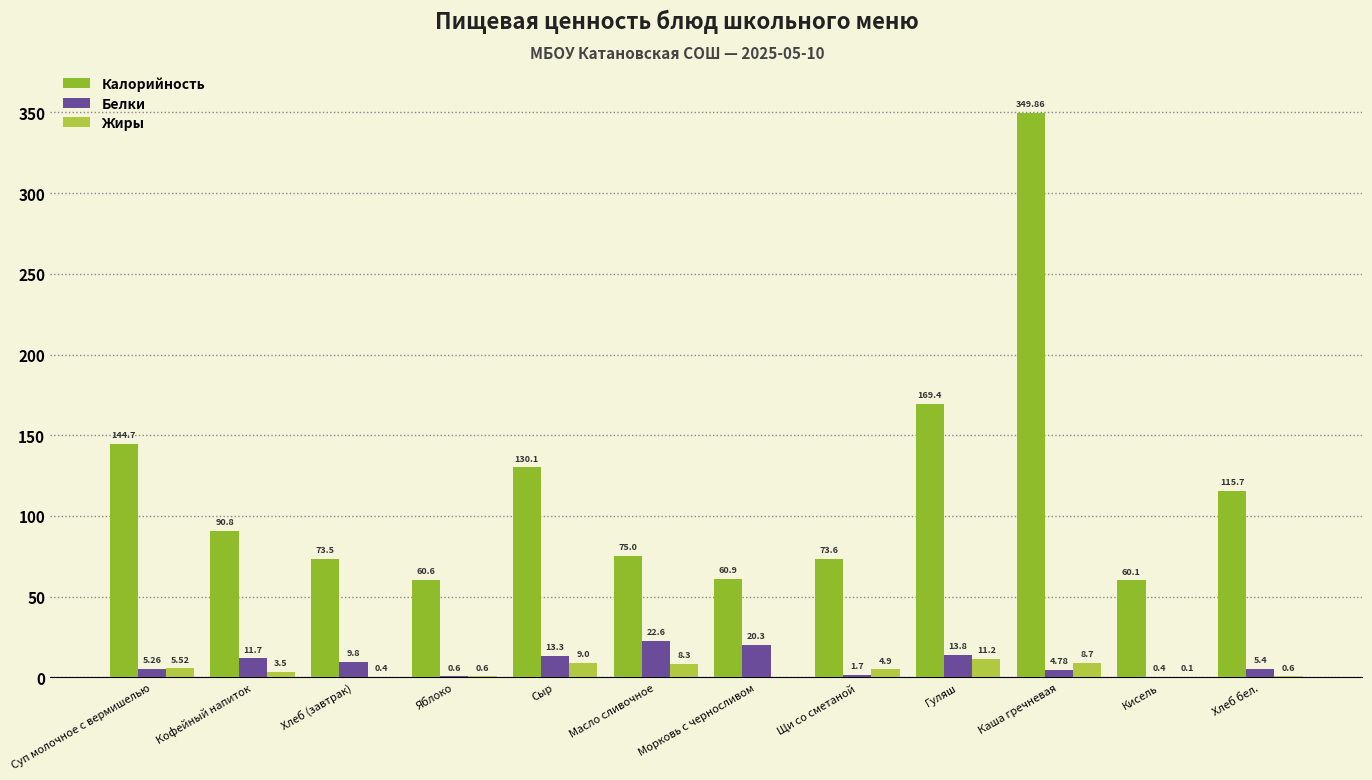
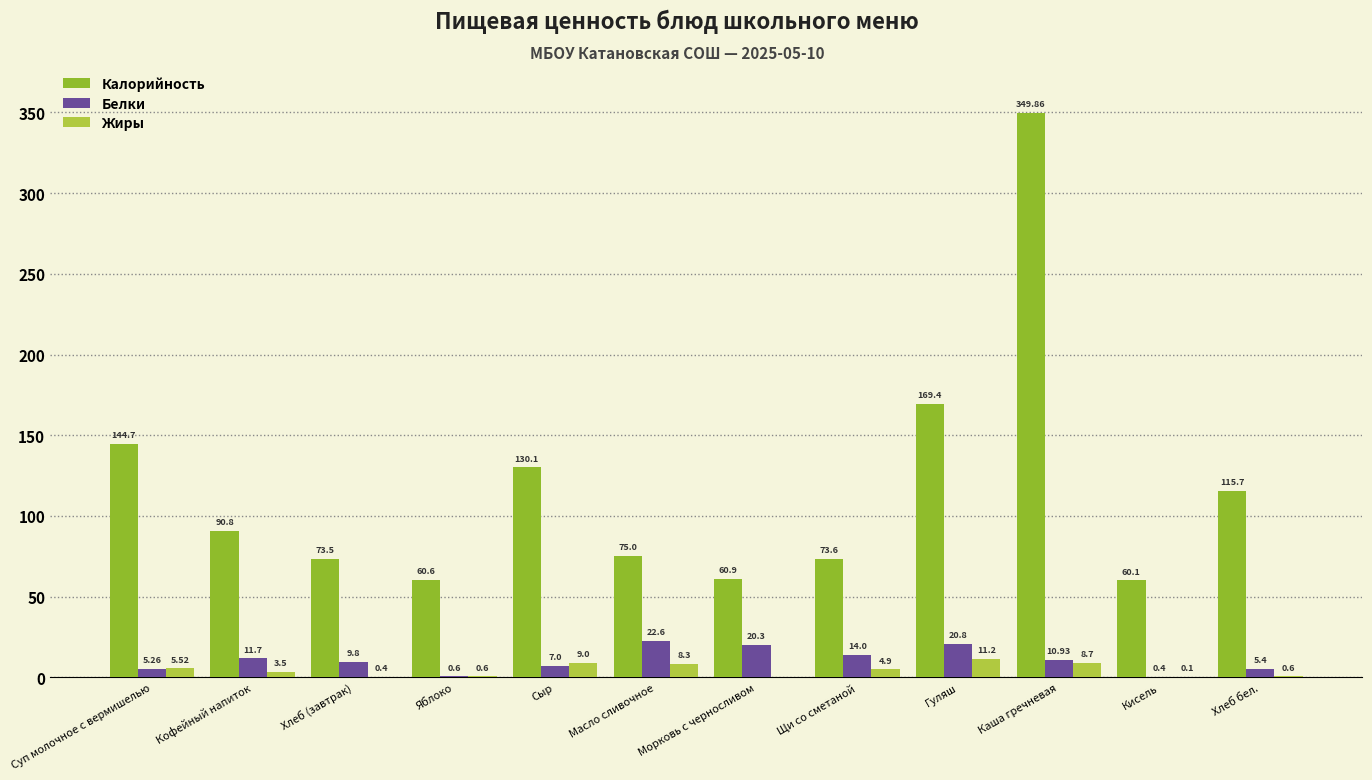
  {
    "Белки": {
      "Суп молочное с вермишелью": 5.26,
      "Кофейный напиток": 11.7,
      "Хлеб (завтрак)": 9.8,
      "Яблоко": 0.6,
-     "Сыр": 13.3,
+     "Сыр": 7.0,
      "Масло сливочное": 22.6,
      "Морковь с черносливом": 20.3,
-     "Щи со сметаной": 1.7,
-     "Гуляш": 13.8,
-     "Каша гречневая": 4.78,
+     "Щи со сметаной": 14.0,
+     "Гуляш": 20.8,
+     "Каша гречневая": 10.93,
      "Кисель": 0.4,
      "Хлеб бел.": 5.4
    }
  }
